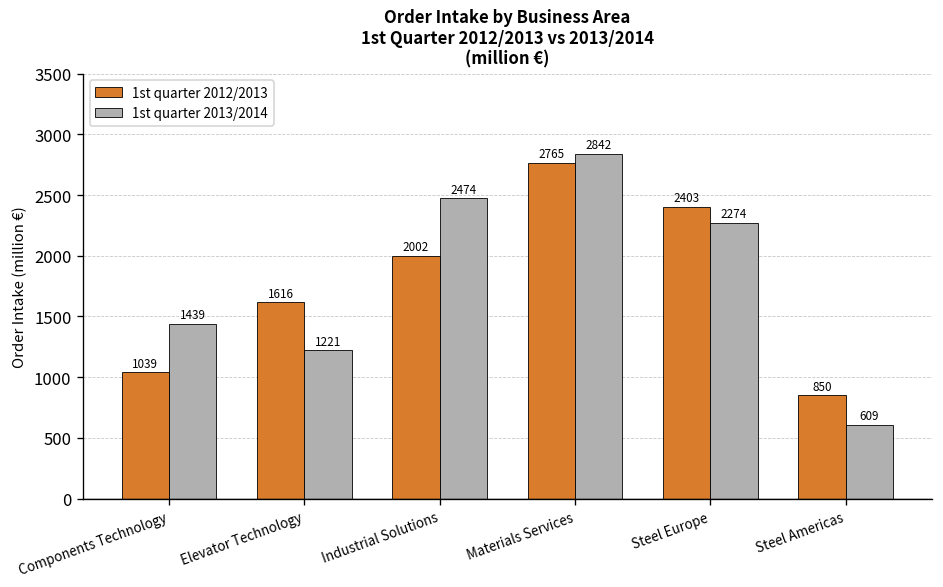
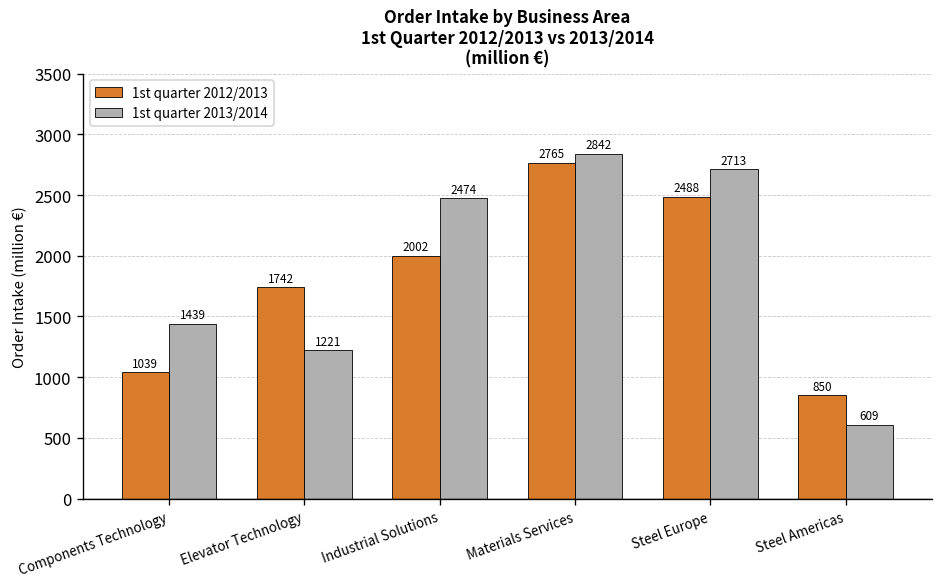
  {
    "1st quarter 2012/2013": {
      "Components Technology": 1039,
-     "Elevator Technology": 1616,
+     "Elevator Technology": 1742,
      "Industrial Solutions": 2002,
      "Materials Services": 2765,
-     "Steel Europe": 2403,
+     "Steel Europe": 2488,
      "Steel Americas": 850
    },
    "1st quarter 2013/2014": {
      "Components Technology": 1439,
      "Elevator Technology": 1221,
      "Industrial Solutions": 2474,
      "Materials Services": 2842,
-     "Steel Europe": 2274,
+     "Steel Europe": 2713,
      "Steel Americas": 609
    }
  }
